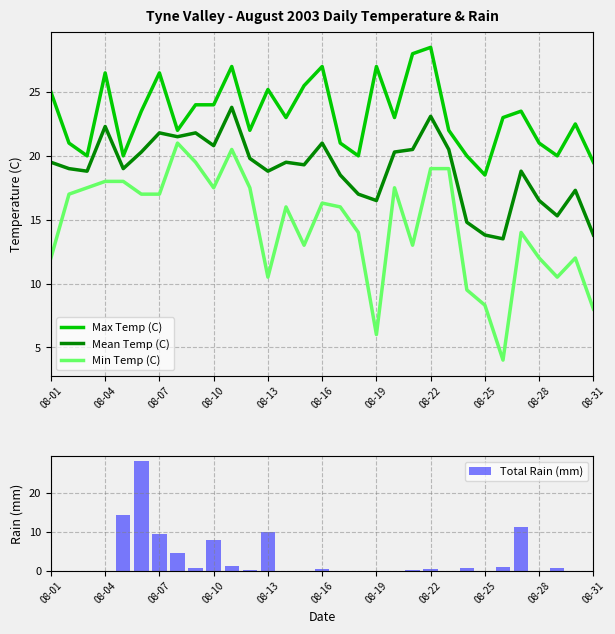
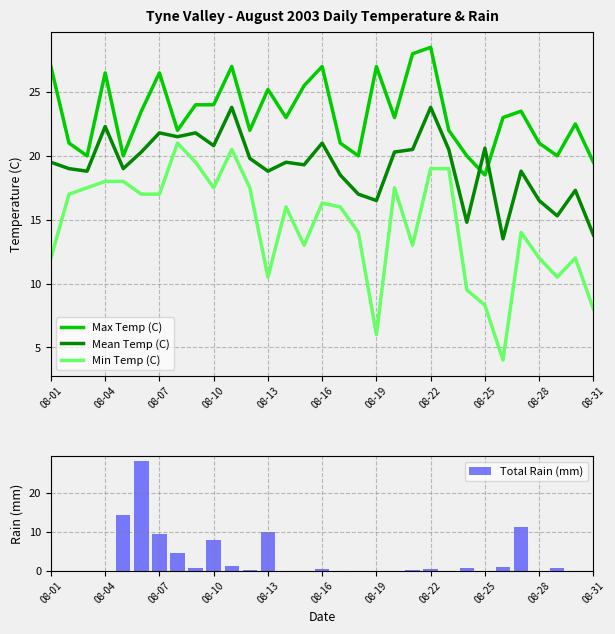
  {
    "Tyne Valley - August 2003 Daily Temperature & Rain": {
      "Max Temp (C)": {
-       "08-01": 25,
+       "08-01": 27,
        "08-04": 26.5,
        "08-07": 26.5,
        "08-10": 24,
        "08-13": 25.2,
        "08-16": 27,
        "08-19": 27,
        "08-22": 28.5,
        "08-25": 18.5,
        "08-28": 21,
        "08-31": 19.5
      },
      "Mean Temp (C)": {
        "08-01": 19.5,
        "08-04": 22.3,
        "08-07": 21.8,
        "08-10": 20.8,
        "08-13": 18.8,
        "08-16": 21.0,
        "08-19": 16.5,
-       "08-22": 23.1,
-       "08-25": 13.8,
+       "08-22": 23.8,
+       "08-25": 20.6,
        "08-28": 16.5,
        "08-31": 13.8
      },
      "Min Temp (C)": {
        "08-01": 12.0,
        "08-04": 18.0,
        "08-07": 17.0,
        "08-10": 17.5,
        "08-13": 10.5,
        "08-16": 16.3,
        "08-19": 6.0,
        "08-22": 19.0,
        "08-25": 8.3,
        "08-28": 12.0,
        "08-31": 8.0
      }
    }
  }
